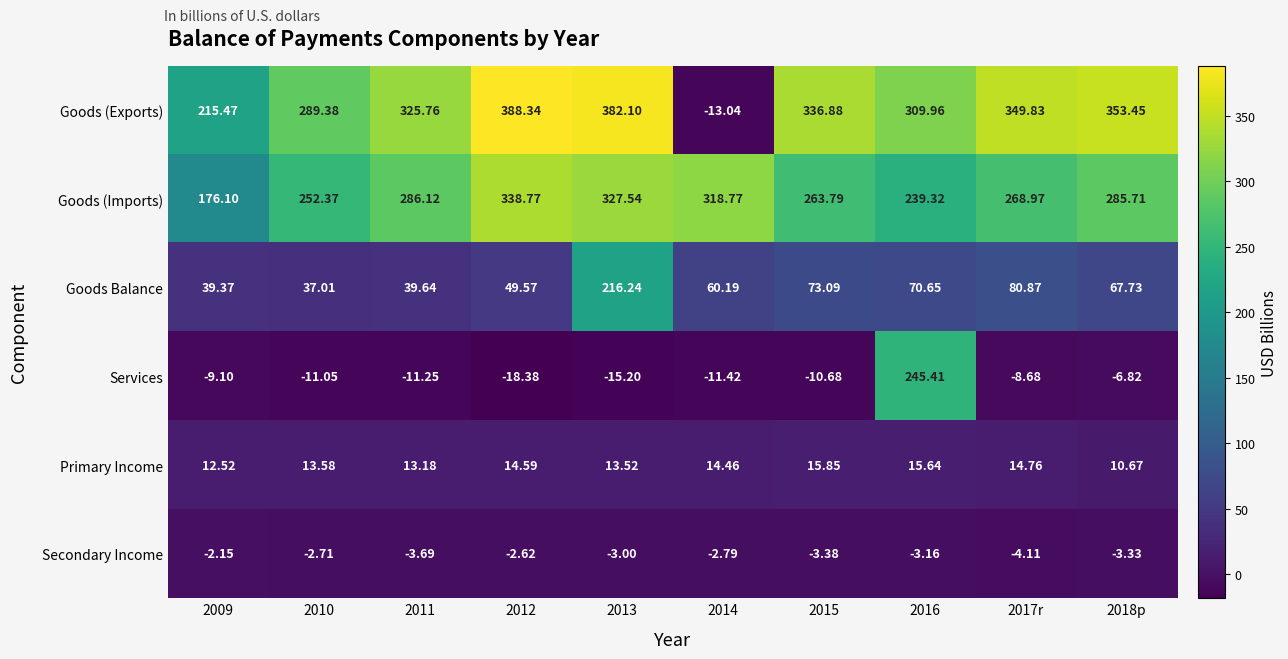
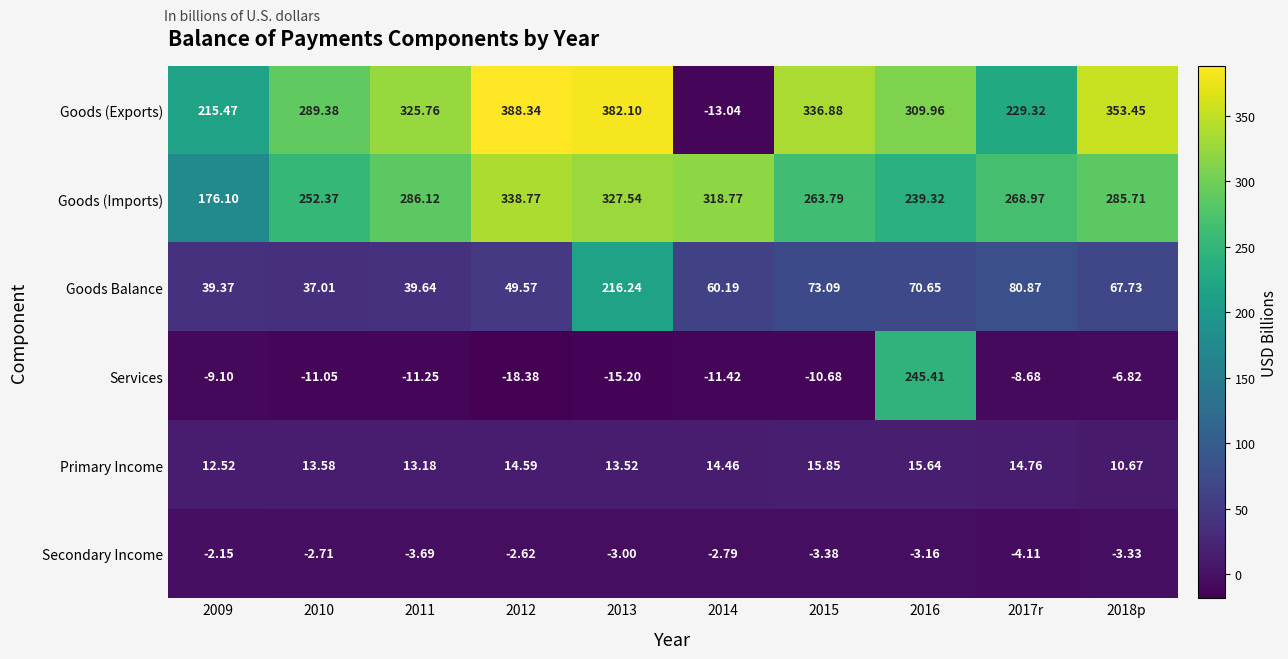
  {
    "Goods (Exports)": {
      "2009": 215.47,
      "2010": 289.38,
      "2011": 325.76,
      "2012": 388.34,
      "2013": 382.10,
      "2014": -13.04,
      "2015": 336.88,
      "2016": 309.96,
-     "2017r": 349.83,
+     "2017r": 229.32,
      "2018p": 353.45
    },
    "Goods (Imports)": {
      "2009": 176.10,
      "2010": 252.37,
      "2011": 286.12,
      "2012": 338.77,
      "2013": 327.54,
      "2014": 318.77,
      "2015": 263.79,
      "2016": 239.32,
      "2017r": 268.97,
      "2018p": 285.71
    },
    "Goods Balance": {
      "2009": 39.37,
      "2010": 37.01,
      "2011": 39.64,
      "2012": 49.57,
      "2013": 216.24,
      "2014": 60.19,
      "2015": 73.09,
      "2016": 70.65,
      "2017r": 80.87,
      "2018p": 67.73
    },
    "Services": {
      "2009": -9.10,
      "2010": -11.05,
      "2011": -11.25,
      "2012": -18.38,
      "2013": -15.20,
      "2014": -11.42,
      "2015": -10.68,
      "2016": 245.41,
      "2017r": -8.68,
      "2018p": -6.82
    },
    "Primary Income": {
      "2009": 12.52,
      "2010": 13.58,
      "2011": 13.18,
      "2012": 14.59,
      "2013": 13.52,
      "2014": 14.46,
      "2015": 15.85,
      "2016": 15.64,
      "2017r": 14.76,
      "2018p": 10.67
    },
    "Secondary Income": {
      "2009": -2.15,
      "2010": -2.71,
      "2011": -3.69,
      "2012": -2.62,
      "2013": -3.00,
      "2014": -2.79,
      "2015": -3.38,
      "2016": -3.16,
      "2017r": -4.11,
      "2018p": -3.33
    }
  }
